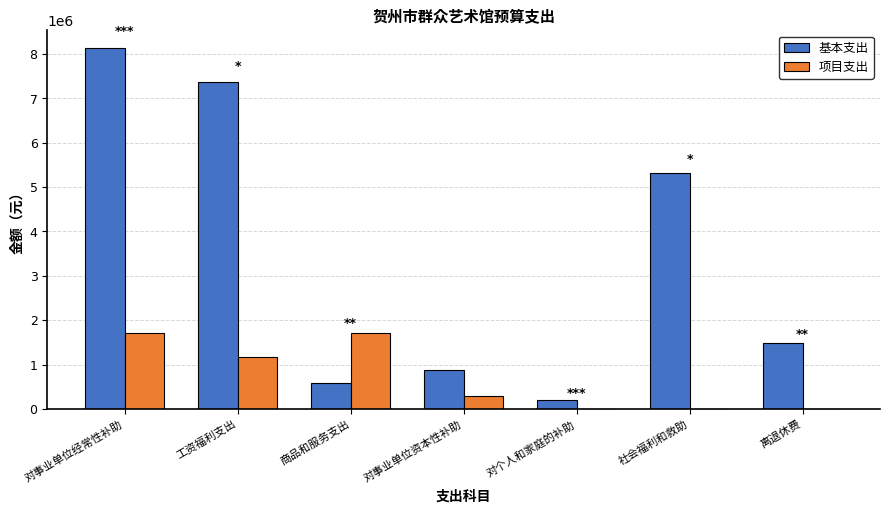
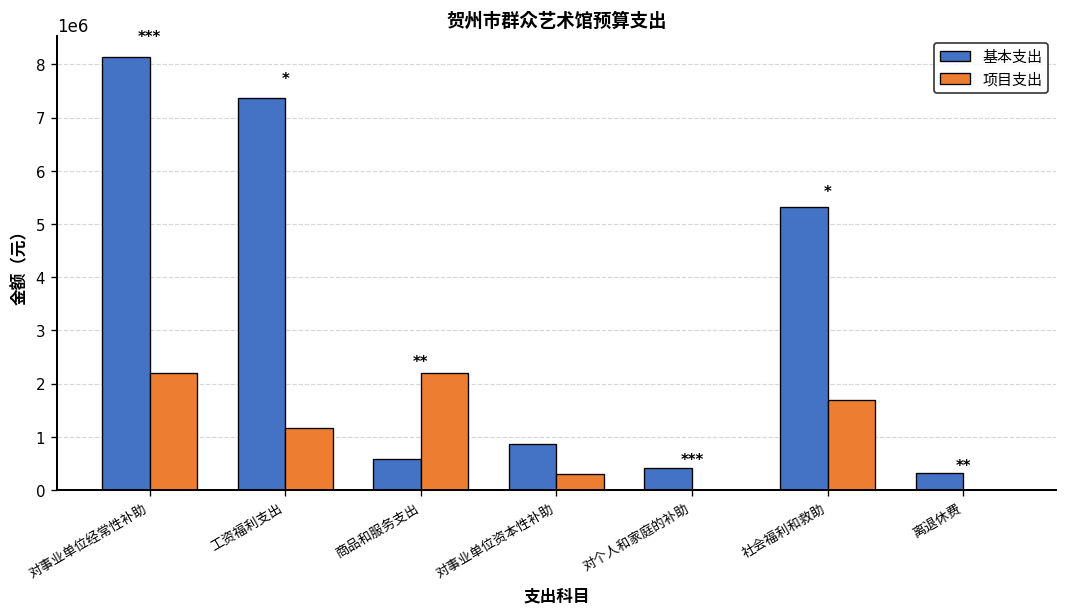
  {
    "基本支出": {
      "对事业单位经常性补助": 8100000,
      "工资福利支出": 7400000,
      "商品和服务支出": 600000,
      "对事业单位资本性补助": 900000,
-     "对个人和家庭的补助": 200000,
+     "对个人和家庭的补助": 400000,
      "社会福利和救助": 5300000,
-     "离退休费": 1500000
+     "离退休费": 300000
    },
    "项目支出": {
-     "对事业单位经常性补助": 1700000,
+     "对事业单位经常性补助": 2200000,
      "工资福利支出": 1200000,
-     "商品和服务支出": 1700000,
+     "商品和服务支出": 2200000,
      "对事业单位资本性补助": 300000,
      "对个人和家庭的补助": 0,
-     "社会福利和救助": 0,
+     "社会福利和救助": 1700000,
      "离退休费": 0
    }
  }
